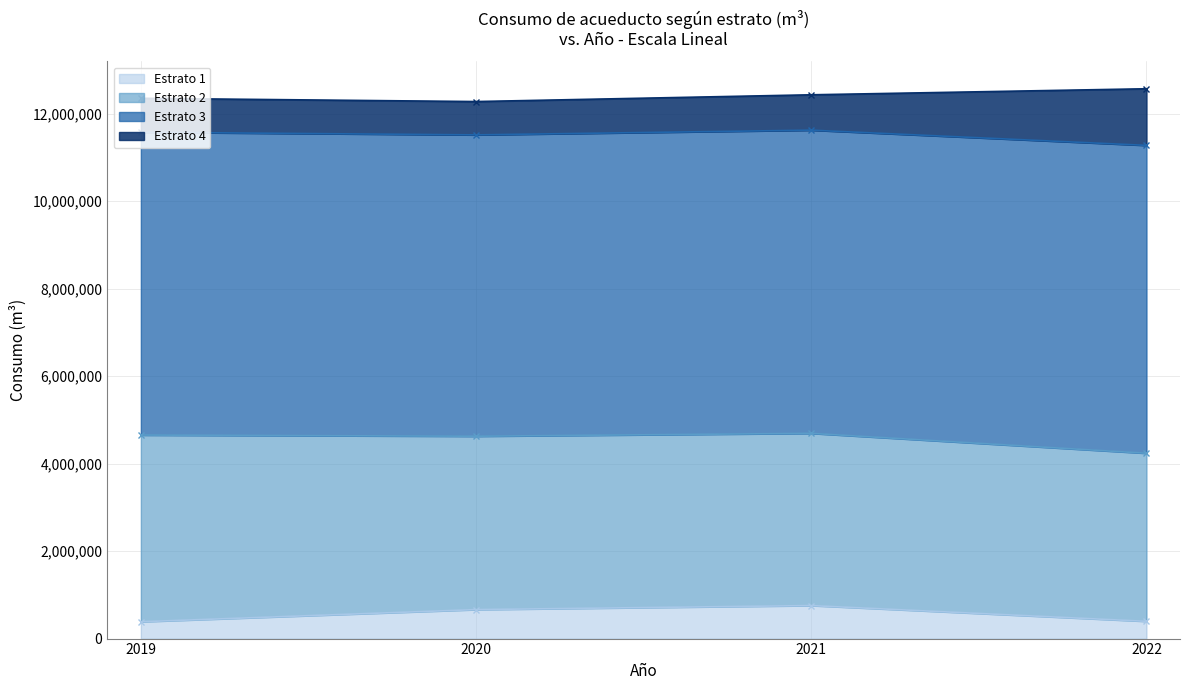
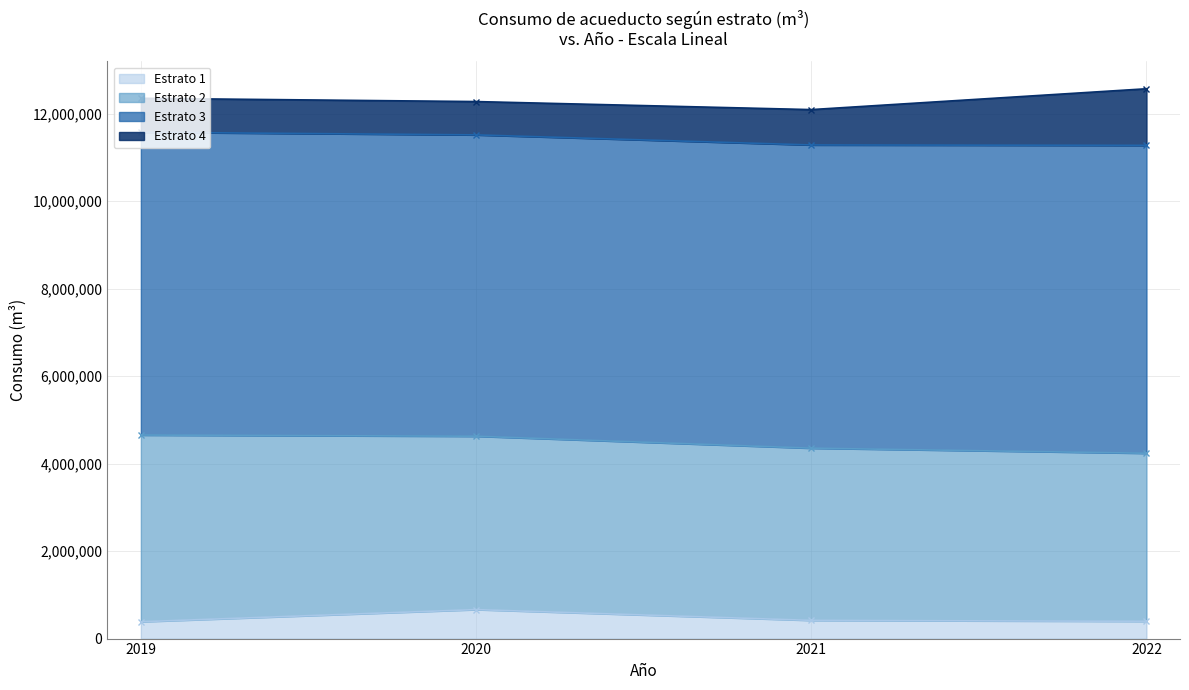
  {
    "Estrato 1": {
      "2019": "400,000",
      "2020": "700,000",
-     "2021": "800,000",
+     "2021": "400,000",
      "2022": "400,000"
    },
    "Estrato 2": {
      "2019": "4,300,000",
      "2020": "4,000,000",
      "2021": "3,900,000",
      "2022": "3,800,000"
    },
    "Estrato 3": {
      "2020": "6,900,000",
      "2021": "6,900,000",
      "2022": "7,000,000"
    },
    "Estrato 4": {
      "2020": "800,000",
      "2021": "800,000",
      "2022": "1,300,000"
    }
  }
